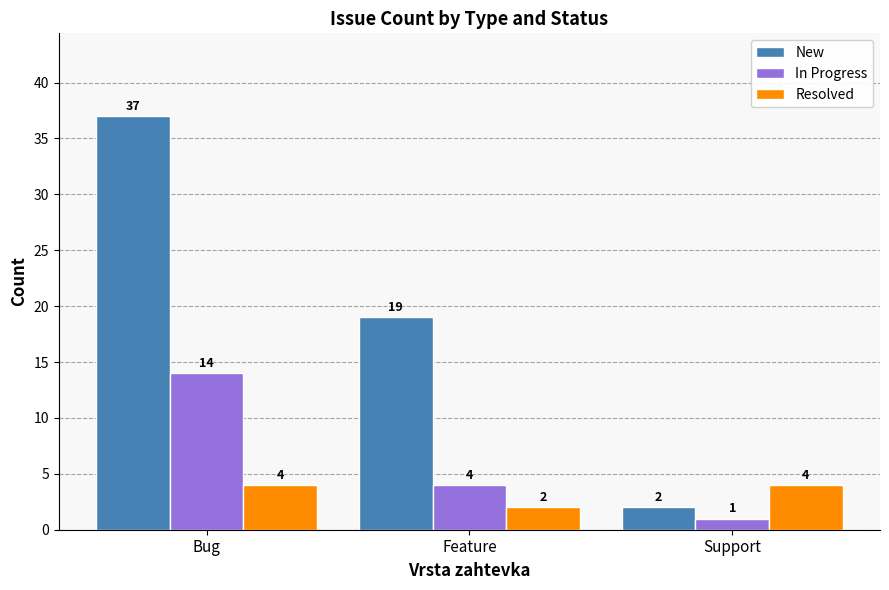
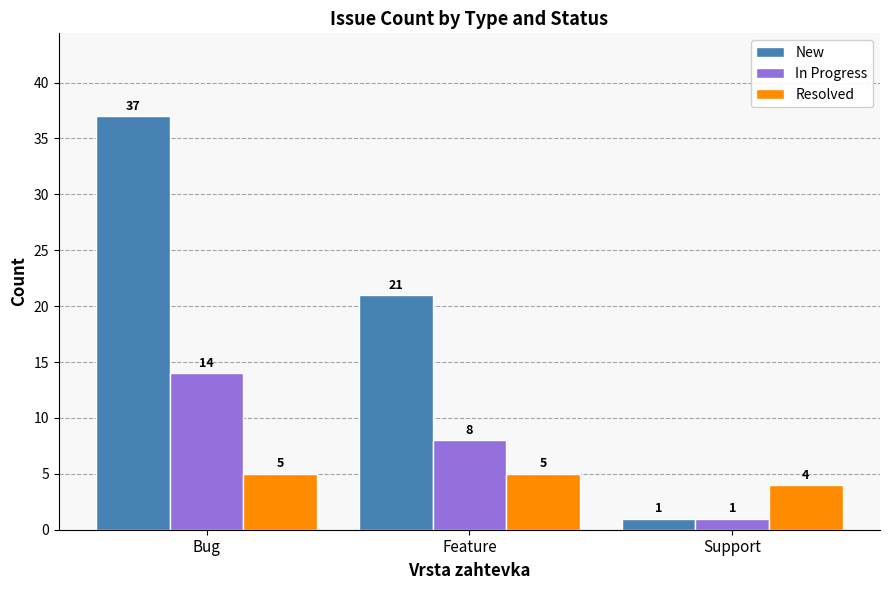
  {
    "New": {
      "Bug": 37,
-     "Feature": 19,
-     "Support": 2
+     "Feature": 21,
+     "Support": 1
    },
    "In Progress": {
      "Bug": 14,
-     "Feature": 4,
+     "Feature": 8,
      "Support": 1
    },
    "Resolved": {
-     "Bug": 4,
-     "Feature": 2,
+     "Bug": 5,
+     "Feature": 5,
      "Support": 4
    }
  }
